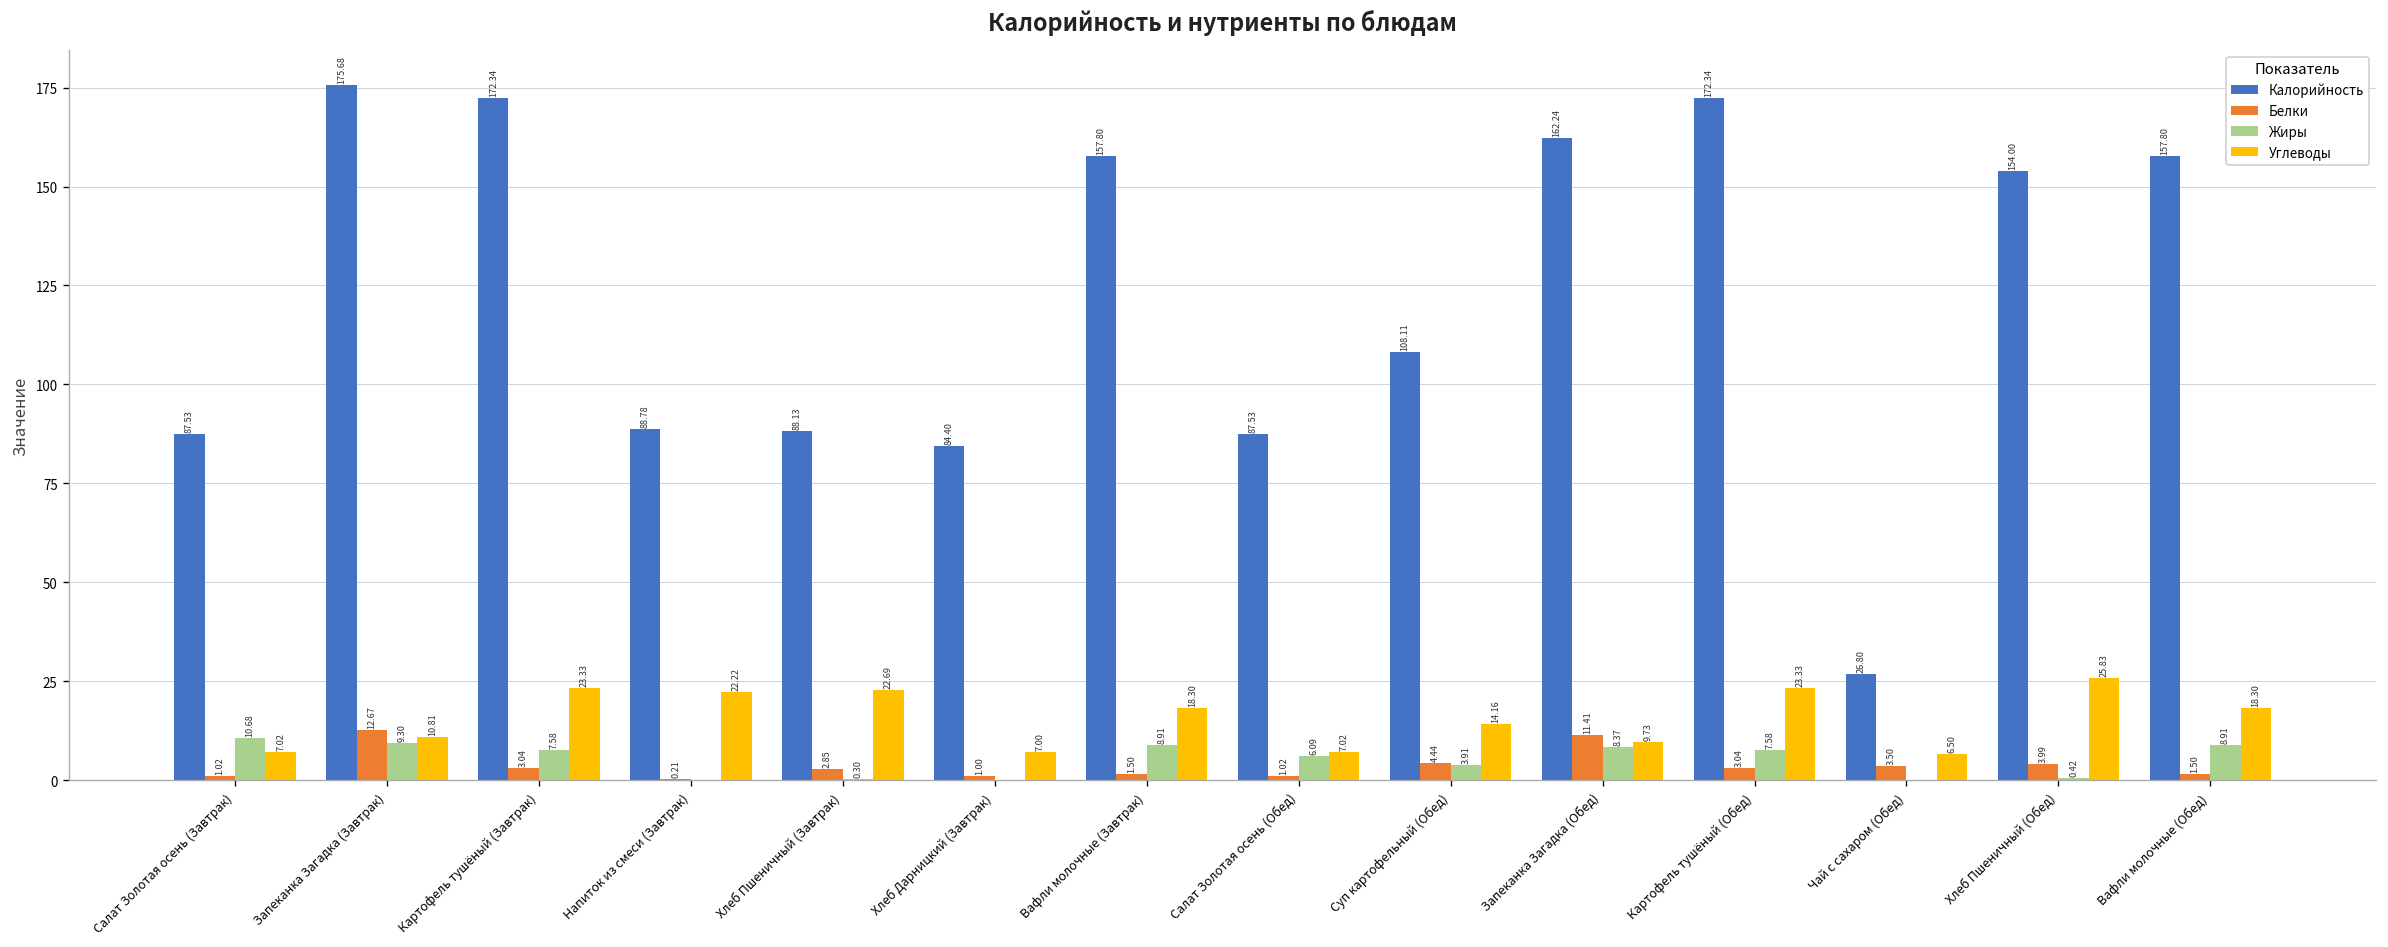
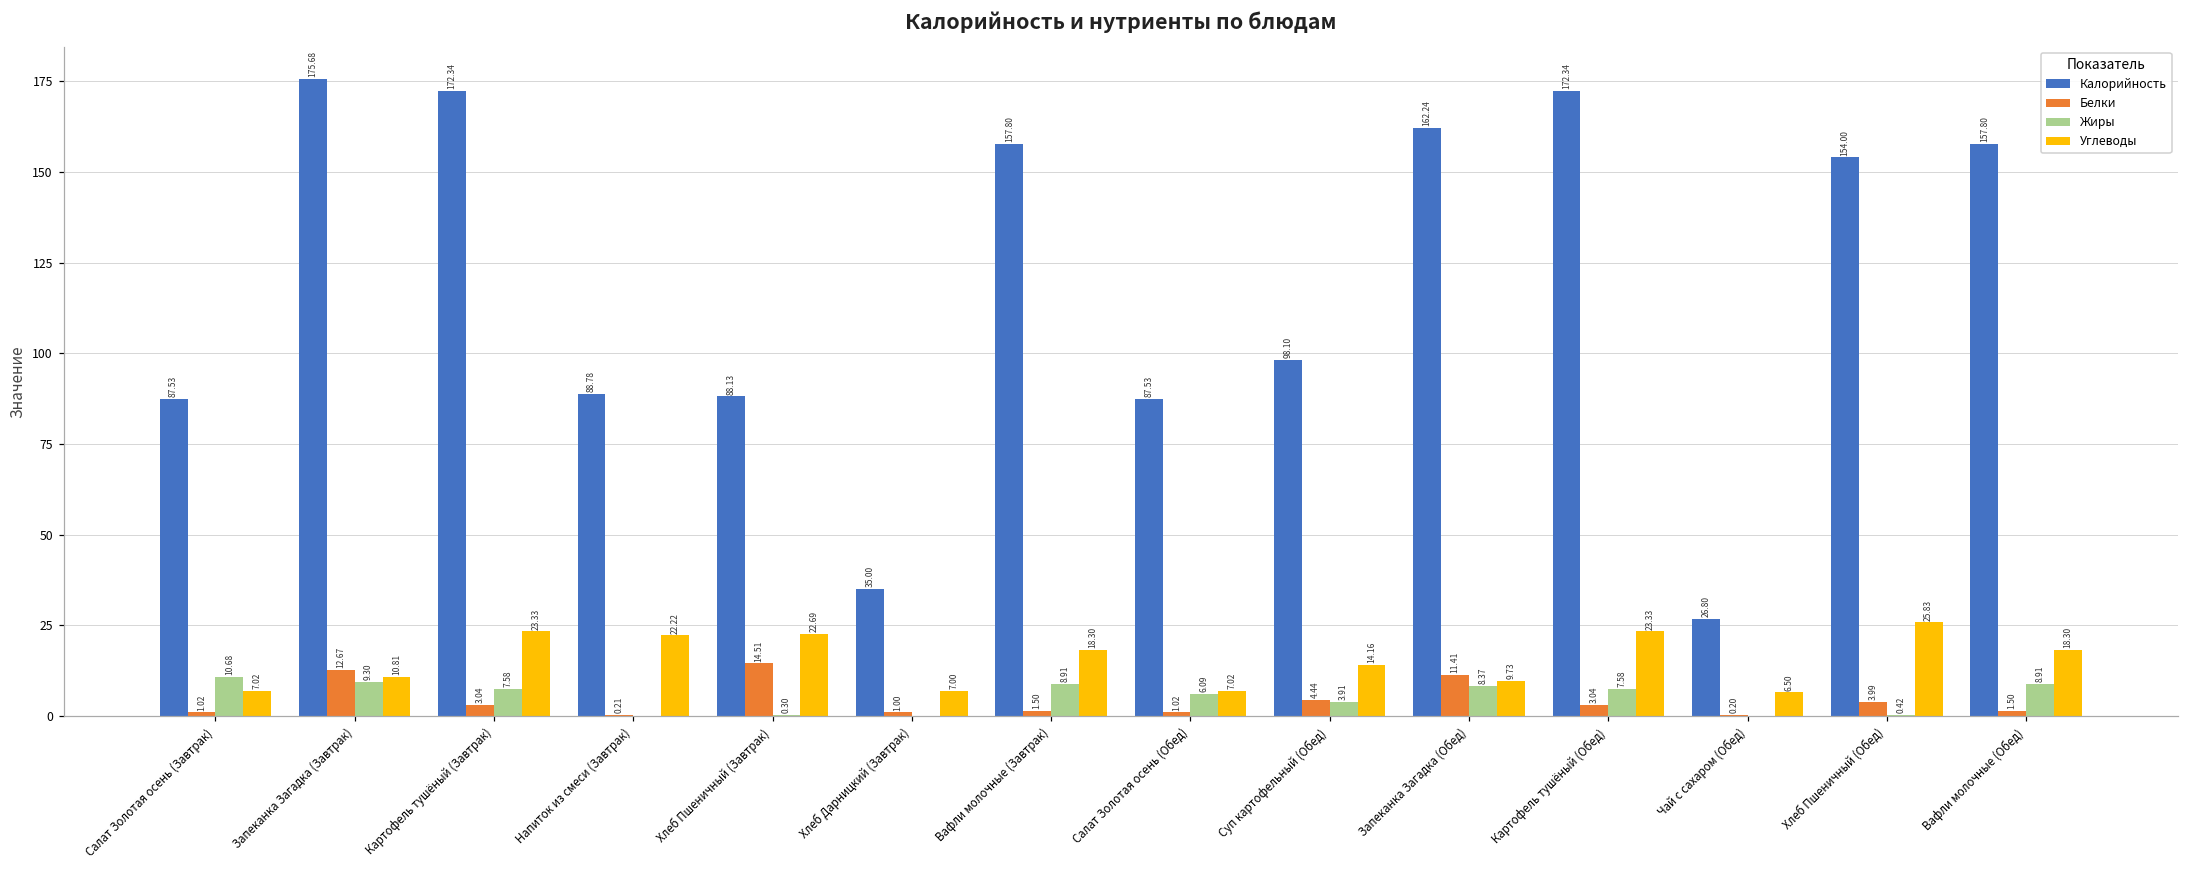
  {
    "Калорийность": {
      "Салат Золотая осень (Завтрак)": 87.53,
      "Запеканка Загадка (Завтрак)": 175.68,
      "Картофель тушёный (Завтрак)": 172.34,
      "Напиток из смеси (Завтрак)": 88.78,
      "Хлеб Пшеничный (Завтрак)": 88.13,
-     "Хлеб Дарницкий (Завтрак)": 84.40,
+     "Хлеб Дарницкий (Завтрак)": 35.00,
      "Вафли молочные (Завтрак)": 157.80,
      "Салат Золотая осень (Обед)": 87.53,
-     "Суп картофельный (Обед)": 108.11,
+     "Суп картофельный (Обед)": 98.10,
      "Запеканка Загадка (Обед)": 162.24,
      "Картофель тушёный (Обед)": 172.34,
      "Чай с сахаром (Обед)": 26.80,
      "Хлеб Пшеничный (Обед)": 154.00,
      "Вафли молочные (Обед)": 157.80
    },
    "Белки": {
      "Салат Золотая осень (Завтрак)": 1.02,
      "Запеканка Загадка (Завтрак)": 12.67,
      "Картофель тушёный (Завтрак)": 3.04,
      "Напиток из смеси (Завтрак)": 0.21,
-     "Хлеб Пшеничный (Завтрак)": 2.85,
+     "Хлеб Пшеничный (Завтрак)": 14.51,
      "Хлеб Дарницкий (Завтрак)": 1.00,
      "Вафли молочные (Завтрак)": 1.50,
      "Салат Золотая осень (Обед)": 1.02,
      "Суп картофельный (Обед)": 4.44,
      "Запеканка Загадка (Обед)": 11.41,
      "Картофель тушёный (Обед)": 3.04,
-     "Чай с сахаром (Обед)": 3.50,
+     "Чай с сахаром (Обед)": 0.20,
      "Хлеб Пшеничный (Обед)": 3.99,
      "Вафли молочные (Обед)": 1.50
    },
    "Жиры": {
      "Салат Золотая осень (Завтрак)": 10.68,
      "Запеканка Загадка (Завтрак)": 9.30,
      "Картофель тушёный (Завтрак)": 7.58,
      "Хлеб Пшеничный (Завтрак)": 0.30,
      "Вафли молочные (Завтрак)": 8.91,
      "Салат Золотая осень (Обед)": 6.09,
      "Суп картофельный (Обед)": 3.91,
      "Запеканка Загадка (Обед)": 8.37,
      "Картофель тушёный (Обед)": 7.58,
      "Хлеб Пшеничный (Обед)": 0.42,
      "Вафли молочные (Обед)": 8.91
    },
    "Углеводы": {
      "Салат Золотая осень (Завтрак)": 7.02,
      "Запеканка Загадка (Завтрак)": 10.81,
      "Картофель тушёный (Завтрак)": 23.33,
      "Напиток из смеси (Завтрак)": 22.22,
      "Хлеб Пшеничный (Завтрак)": 22.69,
      "Хлеб Дарницкий (Завтрак)": 7.00,
      "Вафли молочные (Завтрак)": 18.30,
      "Салат Золотая осень (Обед)": 7.02,
      "Суп картофельный (Обед)": 14.16,
      "Запеканка Загадка (Обед)": 9.73,
      "Картофель тушёный (Обед)": 23.33,
      "Чай с сахаром (Обед)": 6.50,
      "Хлеб Пшеничный (Обед)": 25.83,
      "Вафли молочные (Обед)": 18.30
    }
  }
